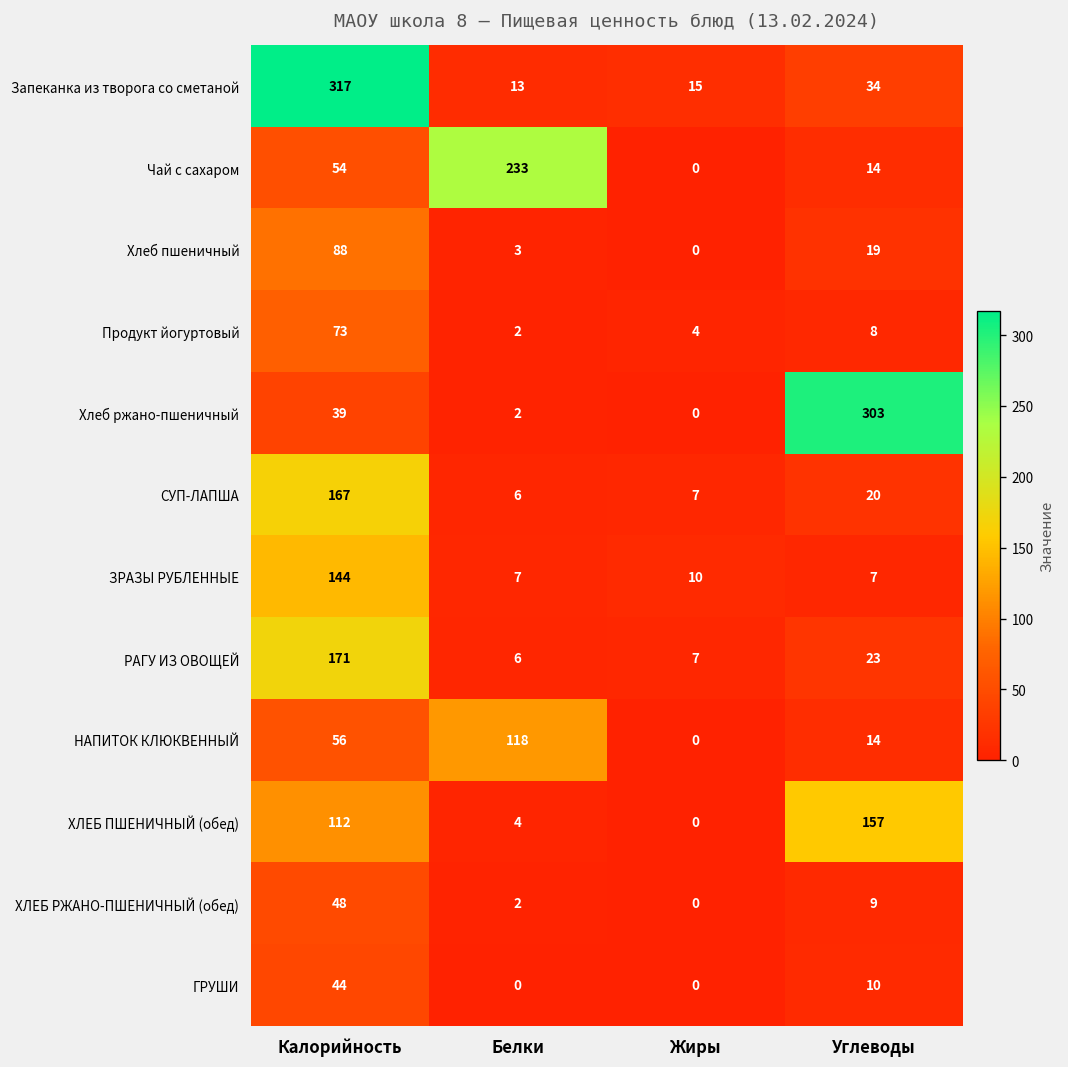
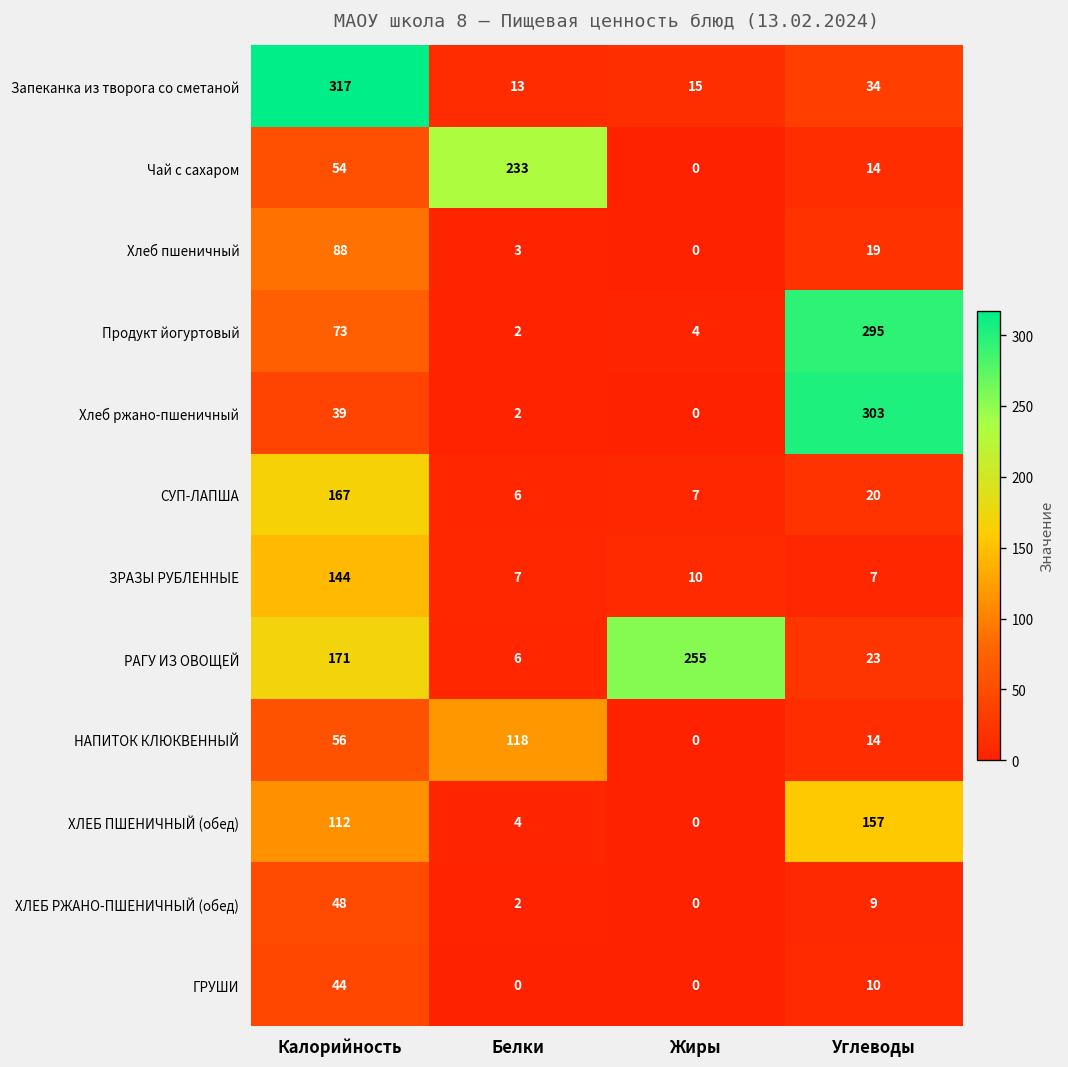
  {
    "Запеканка из творога со сметаной": {
      "Калорийность": 317,
      "Белки": 13,
      "Жиры": 15,
      "Углеводы": 34
    },
    "Чай с сахаром": {
      "Калорийность": 54,
      "Белки": 233,
      "Жиры": 0,
      "Углеводы": 14
    },
    "Хлеб пшеничный": {
      "Калорийность": 88,
      "Белки": 3,
      "Жиры": 0,
      "Углеводы": 19
    },
    "Продукт йогуртовый": {
      "Калорийность": 73,
      "Белки": 2,
      "Жиры": 4,
-     "Углеводы": 8
+     "Углеводы": 295
    },
    "Хлеб ржано-пшеничный": {
      "Калорийность": 39,
      "Белки": 2,
      "Жиры": 0,
      "Углеводы": 303
    },
    "СУП-ЛАПША": {
      "Калорийность": 167,
      "Белки": 6,
      "Жиры": 7,
      "Углеводы": 20
    },
    "ЗРАЗЫ РУБЛЕННЫЕ": {
      "Калорийность": 144,
      "Белки": 7,
      "Жиры": 10,
      "Углеводы": 7
    },
    "РАГУ ИЗ ОВОЩЕЙ": {
      "Калорийность": 171,
      "Белки": 6,
-     "Жиры": 7,
+     "Жиры": 255,
      "Углеводы": 23
    },
    "НАПИТОК КЛЮКВЕННЫЙ": {
      "Калорийность": 56,
      "Белки": 118,
      "Жиры": 0,
      "Углеводы": 14
    },
    "ХЛЕБ ПШЕНИЧНЫЙ (обед)": {
      "Калорийность": 112,
      "Белки": 4,
      "Жиры": 0,
      "Углеводы": 157
    },
    "ХЛЕБ РЖАНО-ПШЕНИЧНЫЙ (обед)": {
      "Калорийность": 48,
      "Белки": 2,
      "Жиры": 0,
      "Углеводы": 9
    },
    "ГРУШИ": {
      "Калорийность": 44,
      "Белки": 0,
      "Жиры": 0,
      "Углеводы": 10
    }
  }
